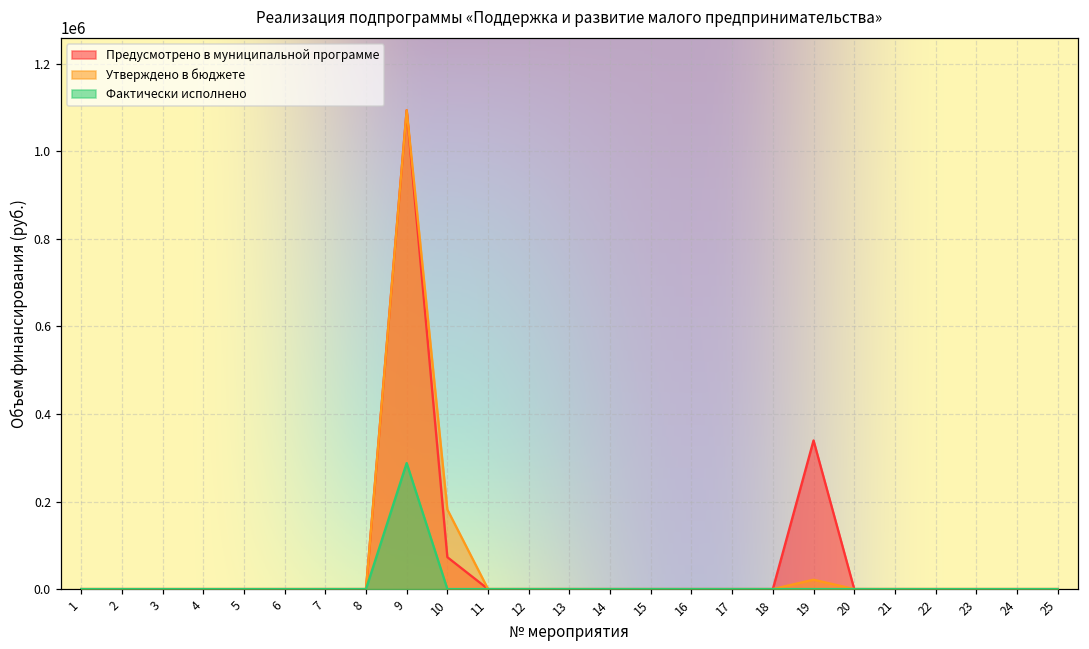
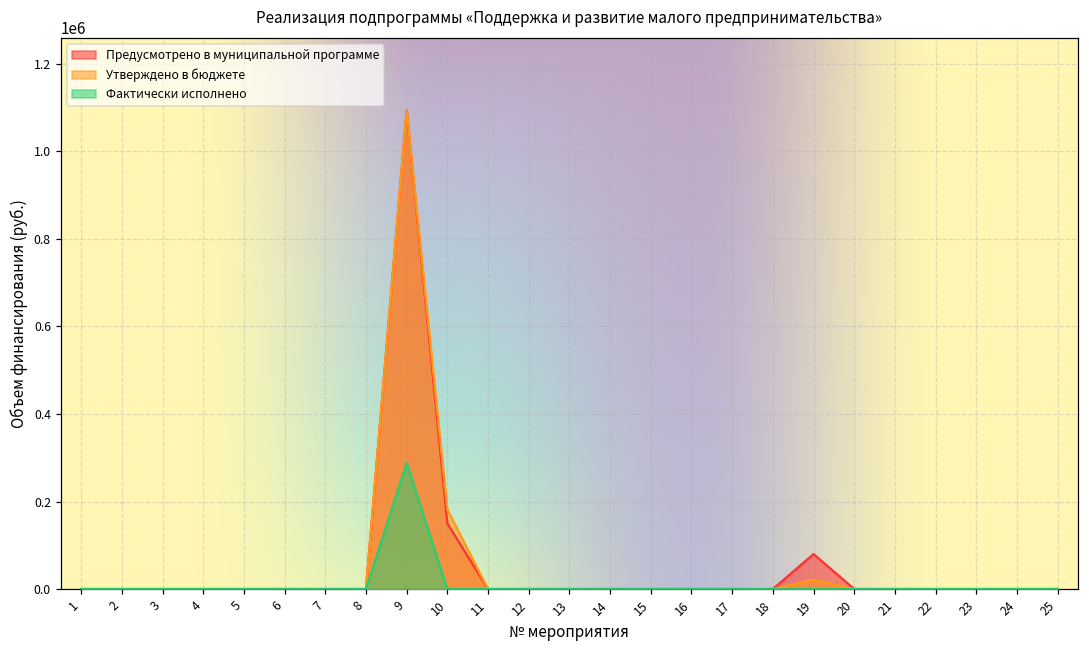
  {
    "Предусмотрено в муниципальной программе": {
-     "10": 70000,
-     "19": 340000
+     "10": 150000,
+     "19": 80000
    },
    "Утверждено в бюджете": {
      "10": 180000,
      "19": 20000
    },
    "Фактически исполнено": {
      "9": 290000,
      "10": 0,
      "19": 0
    }
  }
